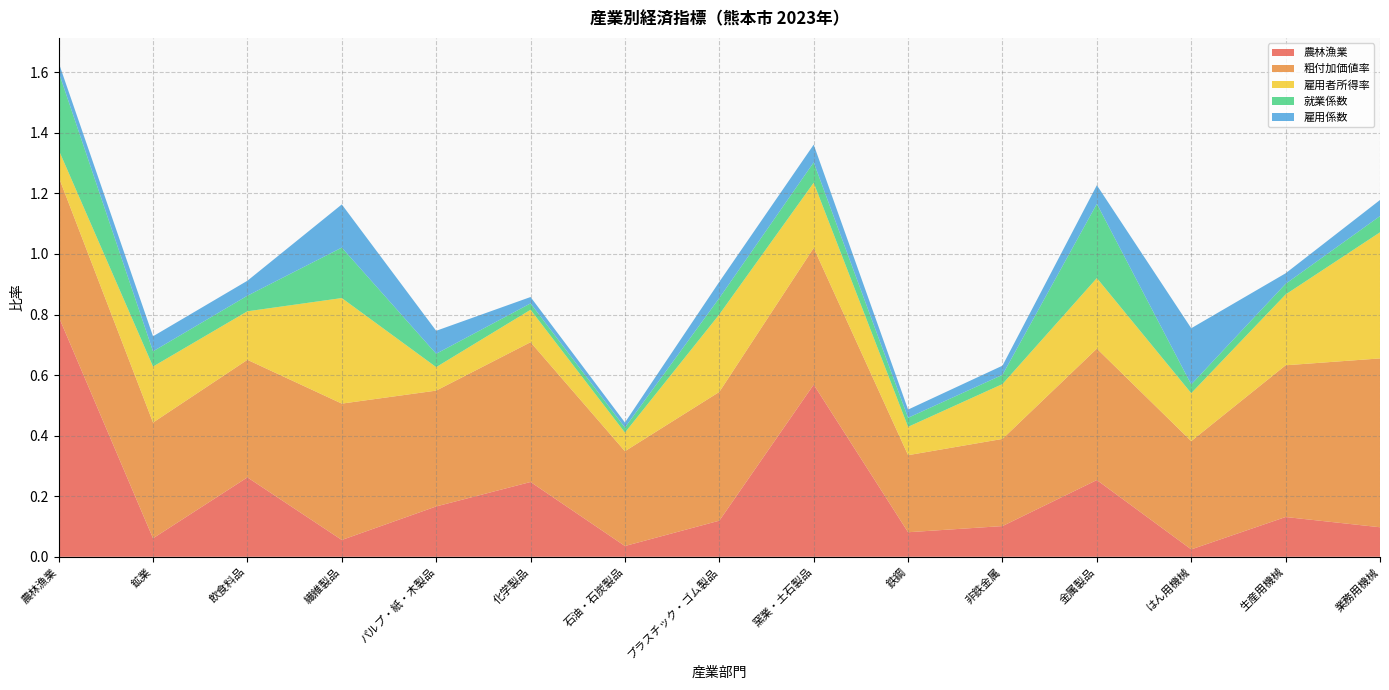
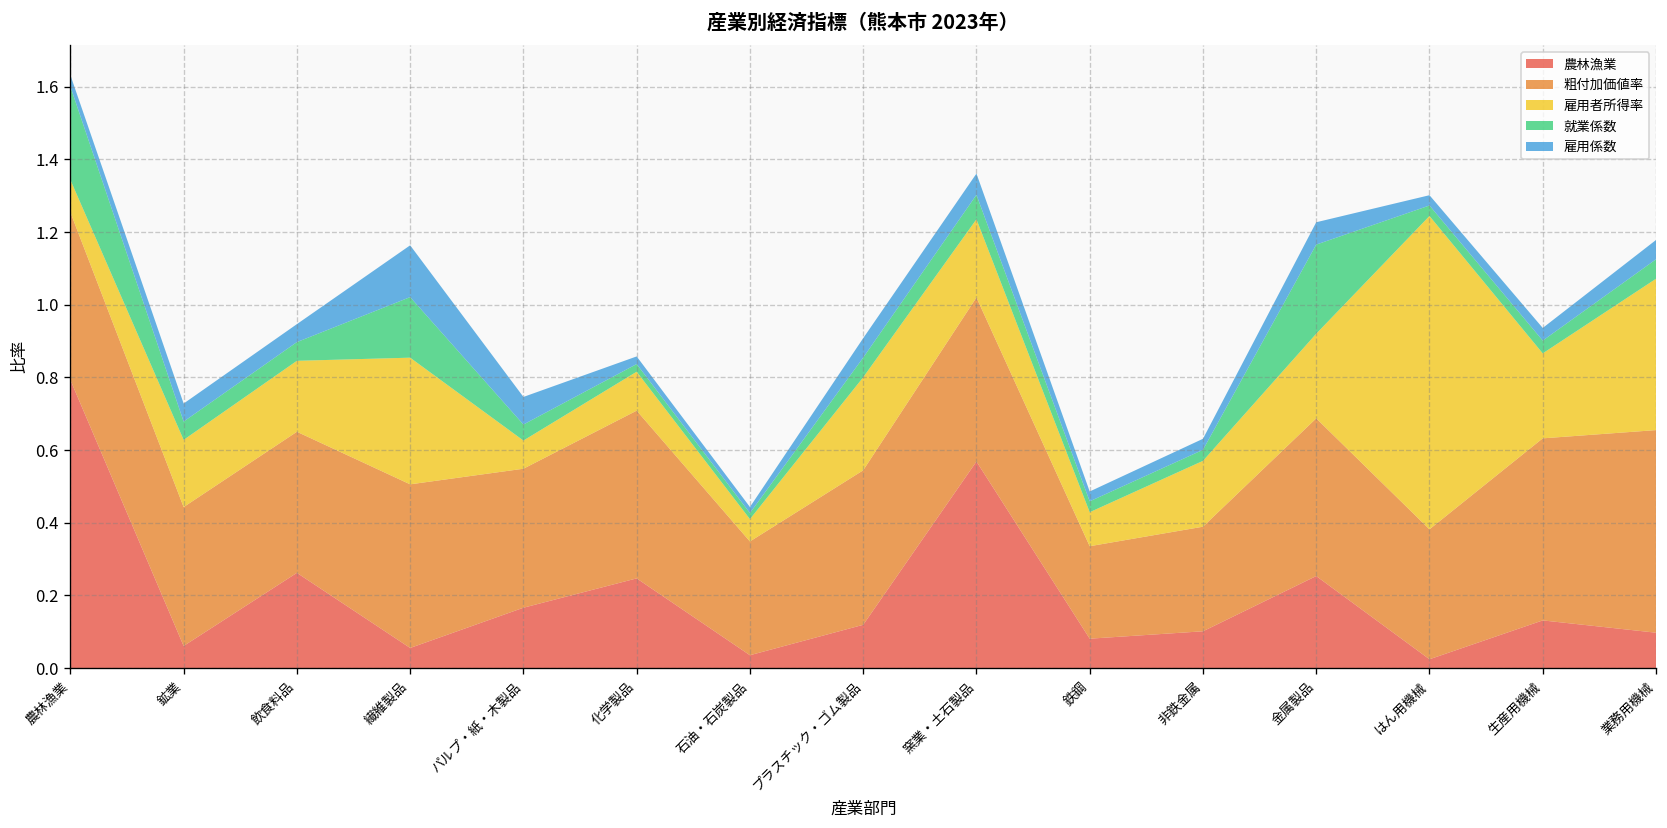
  {
    "雇用者所得率": {
      "農林漁業": 0.09,
      "鉱業": 0.18,
-     "飲食料品": 0.16,
+     "飲食料品": 0.20,
      "繊維製品": 0.35,
      "パルプ・紙・木製品": 0.08,
      "化学製品": 0.11,
      "石油・石炭製品": 0.06,
      "プラスチック・ゴム製品": 0.26,
      "窯業・土石製品": 0.22,
      "鉄鋼": 0.09,
      "非鉄金属": 0.18,
      "金属製品": 0.23,
-     "はん用機械": 0.16,
+     "はん用機械": 0.86,
      "生産用機械": 0.23,
      "業務用機械": 0.42
    },
    "就業係数": {
      "農林漁業": 0.26,
      "鉱業": 0.05,
      "飲食料品": 0.05,
      "繊維製品": 0.17,
      "パルプ・紙・木製品": 0.04,
      "化学製品": 0.02,
      "石油・石炭製品": 0.02,
      "プラスチック・ゴム製品": 0.05,
      "窯業・土石製品": 0.07,
      "鉄鋼": 0.03,
      "非鉄金属": 0.03,
      "金属製品": 0.25,
      "はん用機械": 0.03,
      "生産用機械": 0.04,
      "業務用機械": 0.05
    },
    "雇用係数": {
      "農林漁業": 0.03,
      "鉱業": 0.05,
      "飲食料品": 0.05,
      "繊維製品": 0.14,
      "パルプ・紙・木製品": 0.08,
      "化学製品": 0.02,
      "石油・石炭製品": 0.02,
      "プラスチック・ゴム製品": 0.05,
      "窯業・土石製品": 0.06,
      "鉄鋼": 0.03,
      "非鉄金属": 0.03,
      "金属製品": 0.06,
-     "はん用機械": 0.19,
+     "はん用機械": 0.03,
      "生産用機械": 0.03,
      "業務用機械": 0.05
    }
  }
